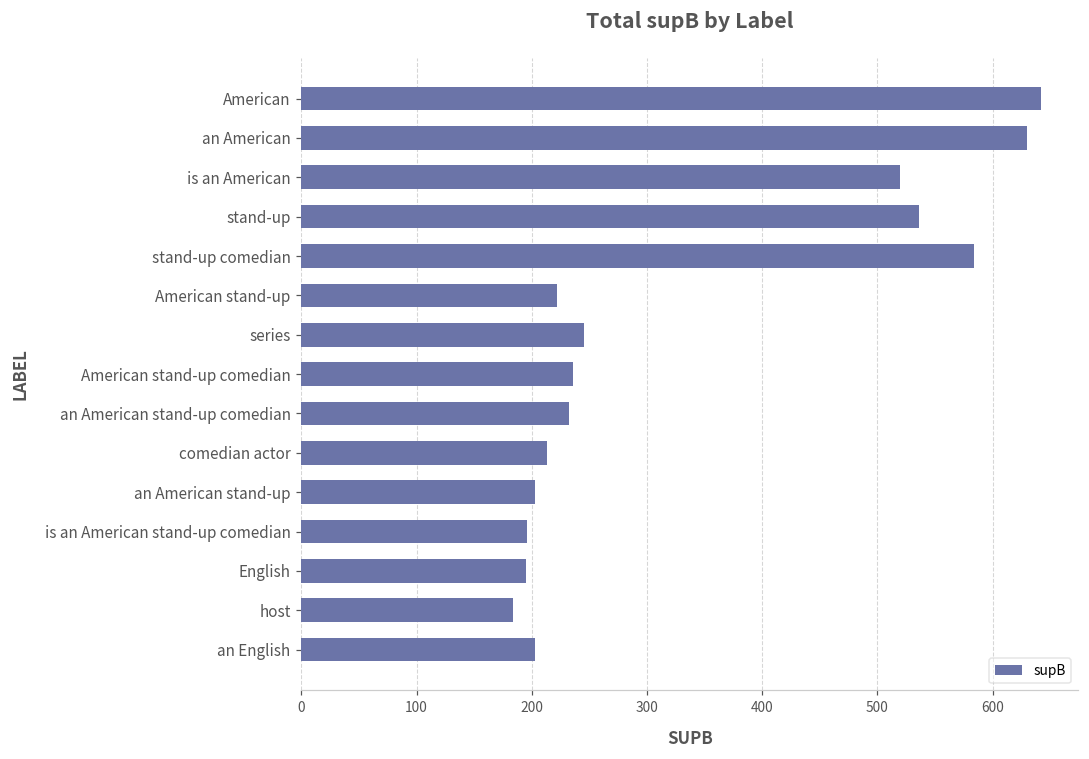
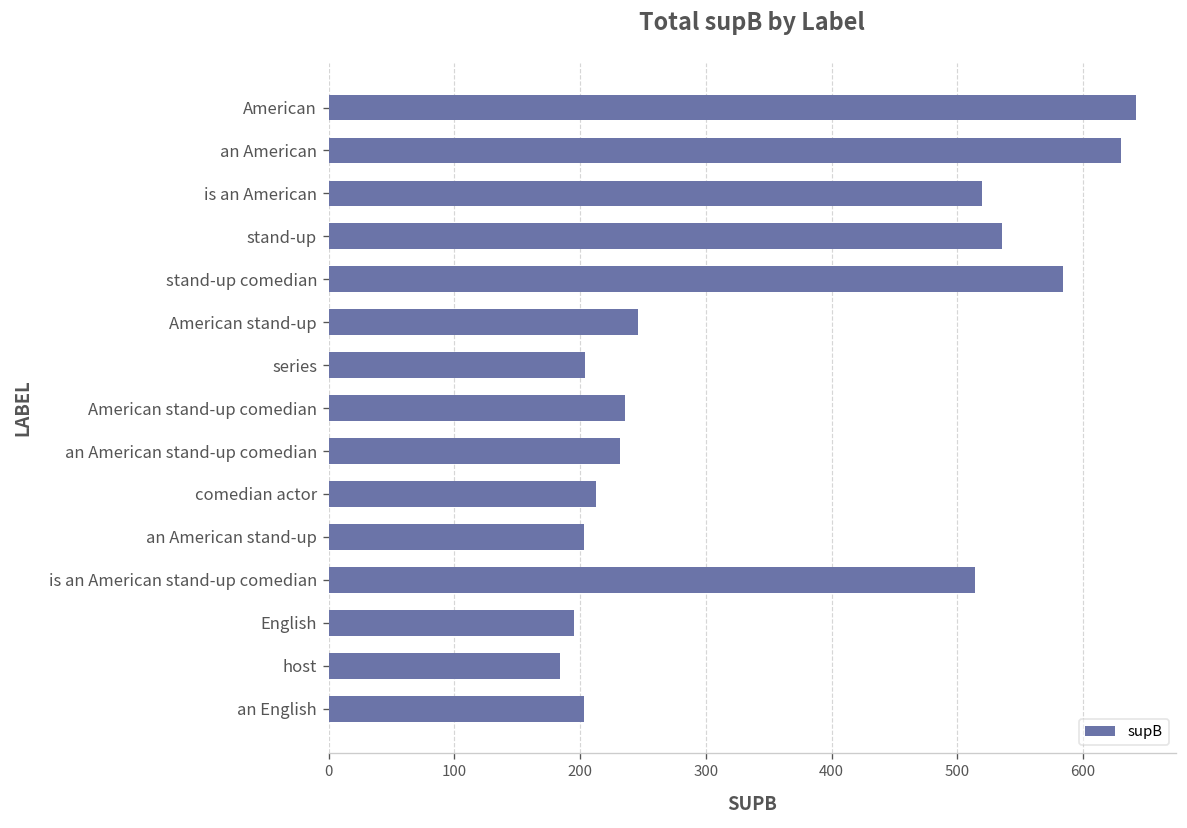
  {
    "American": 642,
    "an American": 630,
    "is an American": 520,
    "stand-up": 536,
    "stand-up comedian": 584,
-   "American stand-up": 222,
-   "series": 245,
+   "American stand-up": 246,
+   "series": 204,
    "American stand-up comedian": 236,
    "an American stand-up comedian": 232,
    "comedian actor": 213,
    "an American stand-up": 203,
-   "is an American stand-up comedian": 196,
+   "is an American stand-up comedian": 514,
    "English": 195,
    "host": 184,
    "an English": 203
  }
